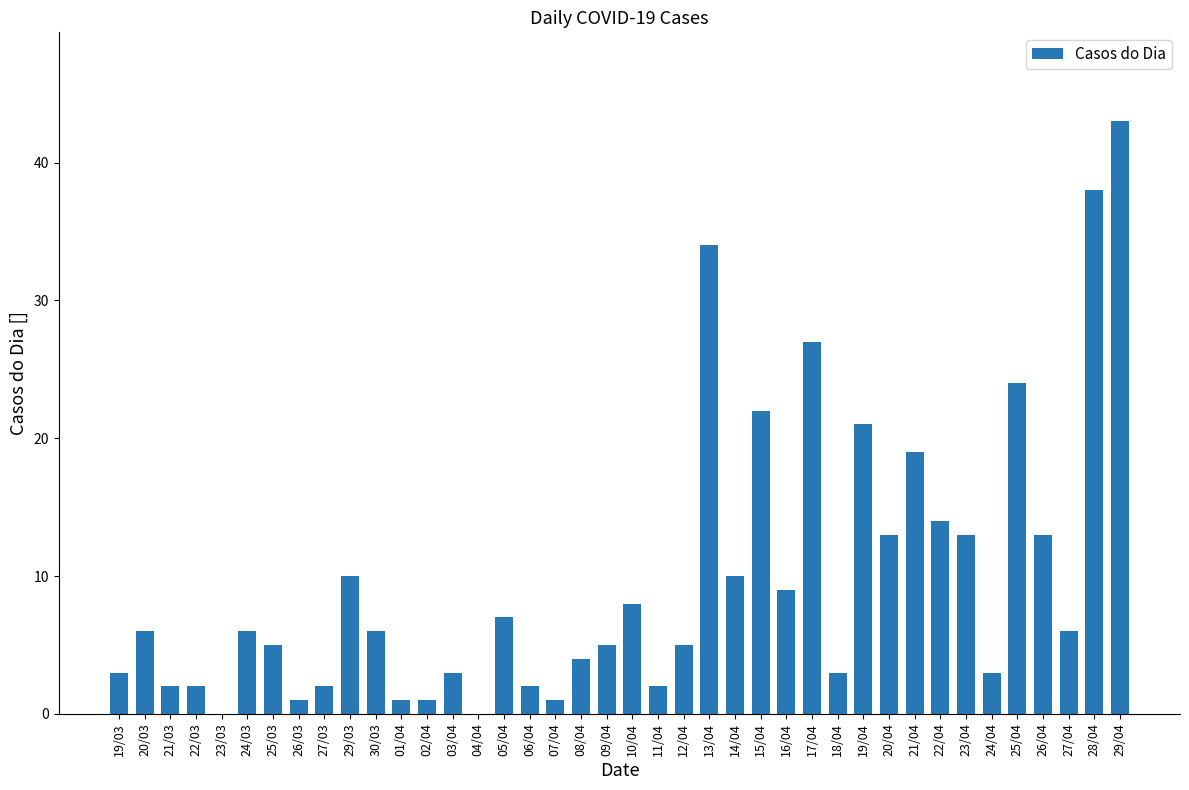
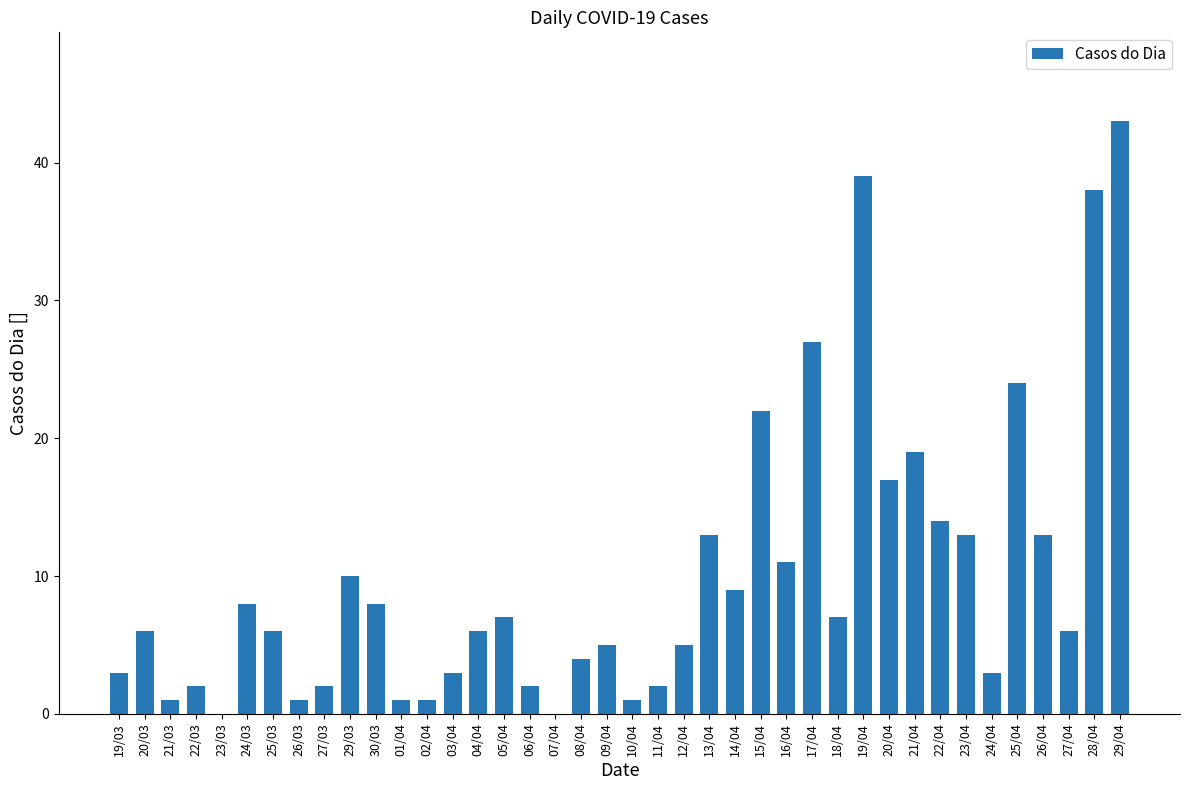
  {
    "19/03": 3,
    "20/03": 6,
-   "21/03": 2,
+   "21/03": 1,
    "22/03": 2,
    "23/03": 0,
-   "24/03": 6,
-   "25/03": 5,
+   "24/03": 8,
+   "25/03": 6,
    "26/03": 1,
    "27/03": 2,
    "29/03": 10,
-   "30/03": 6,
+   "30/03": 8,
    "01/04": 1,
    "02/04": 1,
    "03/04": 3,
-   "04/04": 0,
+   "04/04": 6,
    "05/04": 7,
    "06/04": 2,
-   "07/04": 1,
+   "07/04": 0,
    "08/04": 4,
    "09/04": 5,
-   "10/04": 8,
+   "10/04": 1,
    "11/04": 2,
    "12/04": 5,
-   "13/04": 34,
-   "14/04": 10,
+   "13/04": 13,
+   "14/04": 9,
    "15/04": 22,
-   "16/04": 9,
+   "16/04": 11,
    "17/04": 27,
-   "18/04": 3,
-   "19/04": 21,
-   "20/04": 13,
+   "18/04": 7,
+   "19/04": 39,
+   "20/04": 17,
    "21/04": 19,
    "22/04": 14,
    "23/04": 13,
    "24/04": 3,
    "25/04": 24,
    "26/04": 13,
    "27/04": 6,
    "28/04": 38,
    "29/04": 43
  }
